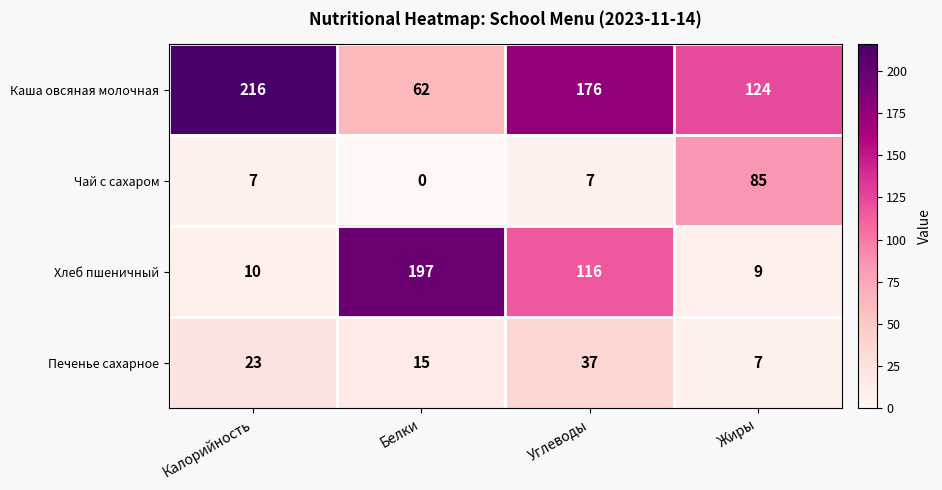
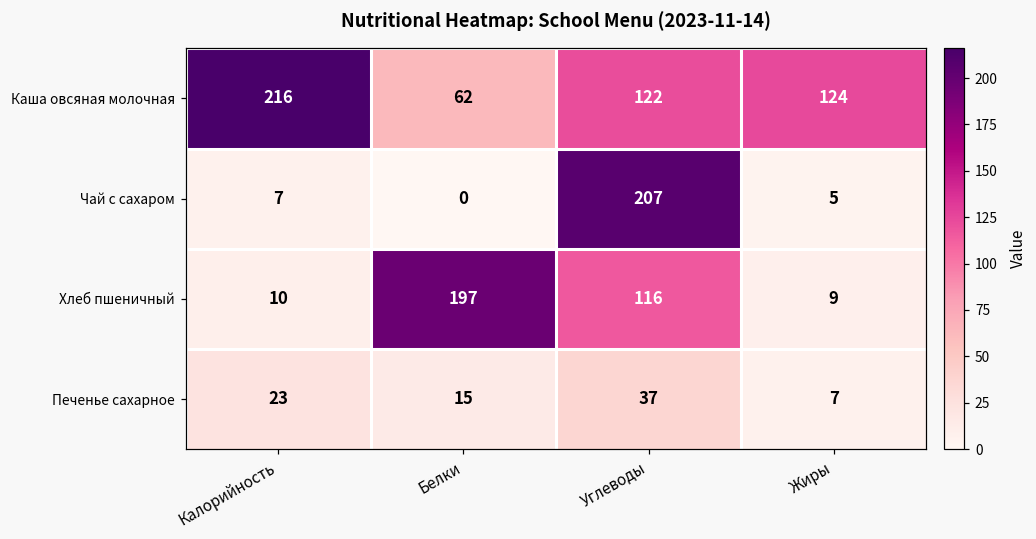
  {
    "Каша овсяная молочная": {
      "Калорийность": 216,
      "Белки": 62,
-     "Углеводы": 176,
+     "Углеводы": 122,
      "Жиры": 124
    },
    "Чай с сахаром": {
      "Калорийность": 7,
      "Белки": 0,
-     "Углеводы": 7,
-     "Жиры": 85
+     "Углеводы": 207,
+     "Жиры": 5
    },
    "Хлеб пшеничный": {
      "Калорийность": 10,
      "Белки": 197,
      "Углеводы": 116,
      "Жиры": 9
    },
    "Печенье сахарное": {
      "Калорийность": 23,
      "Белки": 15,
      "Углеводы": 37,
      "Жиры": 7
    }
  }
